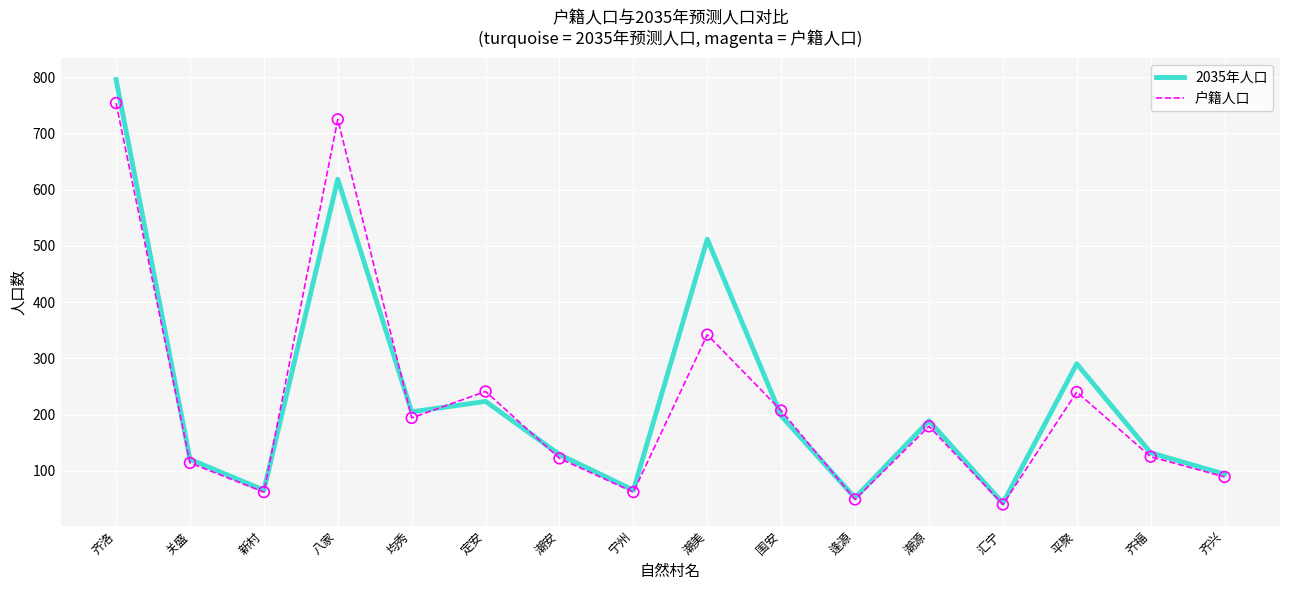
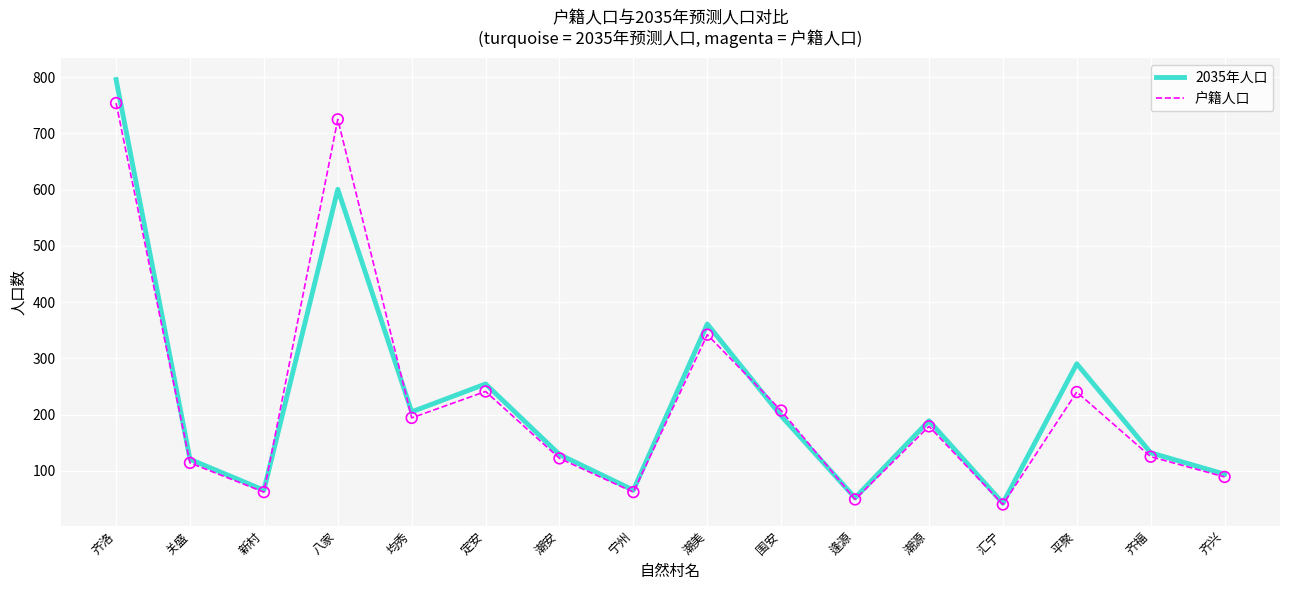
  {
    "2035年人口": {
      "齐洛": 800,
      "关盛": 120,
-     "八家": 620,
+     "八家": 600,
      "均秀": 200,
-     "定安": 220,
+     "定安": 250,
      "潮安": 130,
-     "潮美": 510,
+     "潮美": 360,
      "围安": 200,
      "潮源": 190,
      "平聚": 290,
      "齐福": 130,
      "齐兴": 90
    },
    "户籍人口": {
      "齐洛": 750,
      "关盛": 110,
      "八家": 730,
      "均秀": 190,
      "定安": 240,
      "潮安": 120,
      "潮美": 340,
      "围安": 210,
      "潮源": 180,
      "平聚": 240,
      "齐福": 130,
      "齐兴": 90
    }
  }
